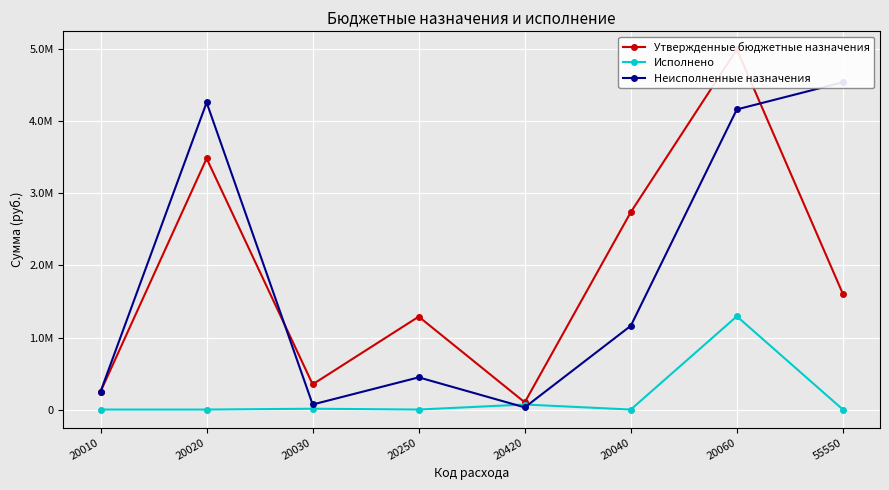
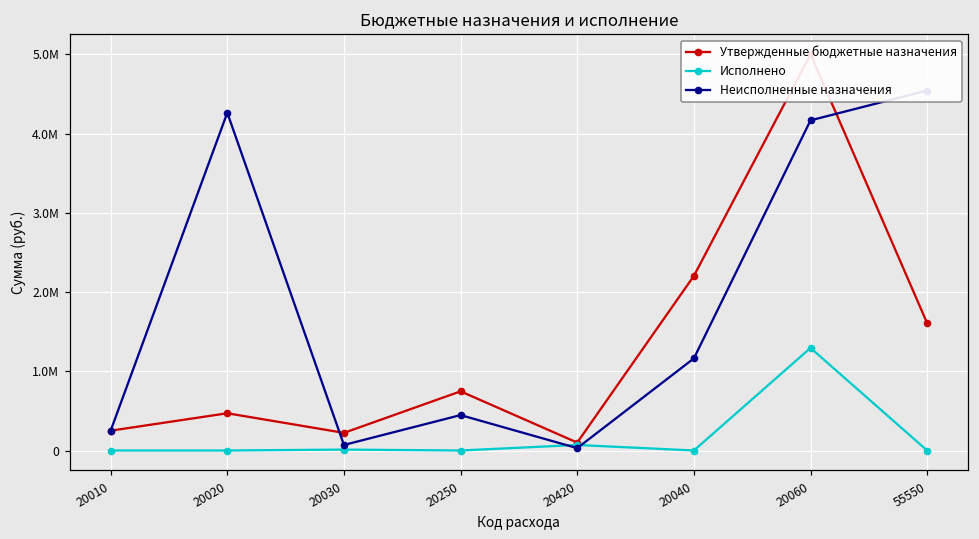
  {
    "Утвержденные бюджетные назначения": {
-     "20020": 3500000,
-     "20030": 400000,
-     "20250": 1300000,
-     "20040": 2700000,
+     "20020": 500000,
+     "20030": 200000,
+     "20250": 700000,
+     "20040": 2200000,
      "55550": 1600000
    },
    "Исполнено": {
      "20010": 0,
      "20020": 0,
      "20030": 0,
      "20250": 0,
      "20040": 0,
      "20060": 1300000,
      "55550": 0
    },
    "Неисполненные назначения": {
      "20020": 4300000,
      "20030": 100000,
      "20250": 400000,
      "20420": 0,
      "20040": 1200000,
      "20060": 4200000
    }
  }
